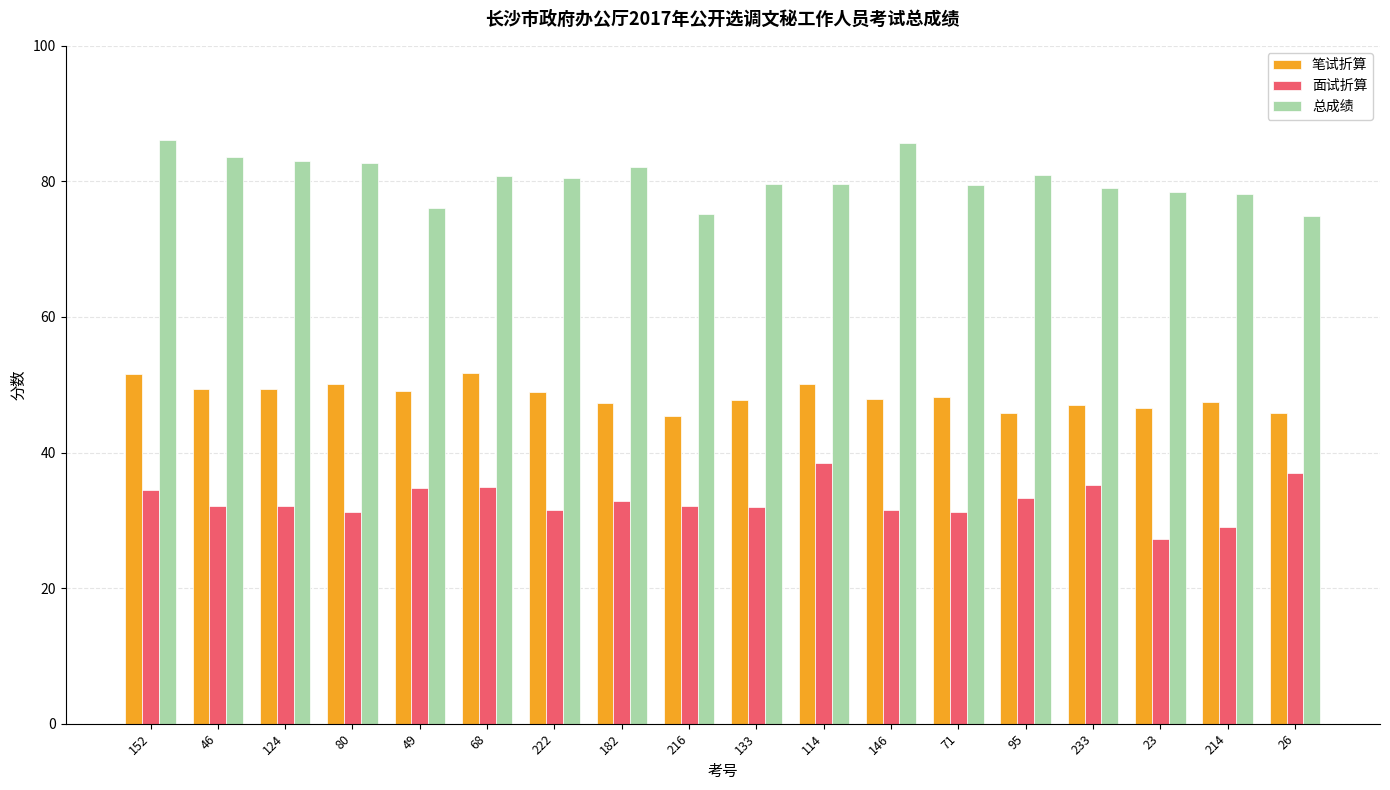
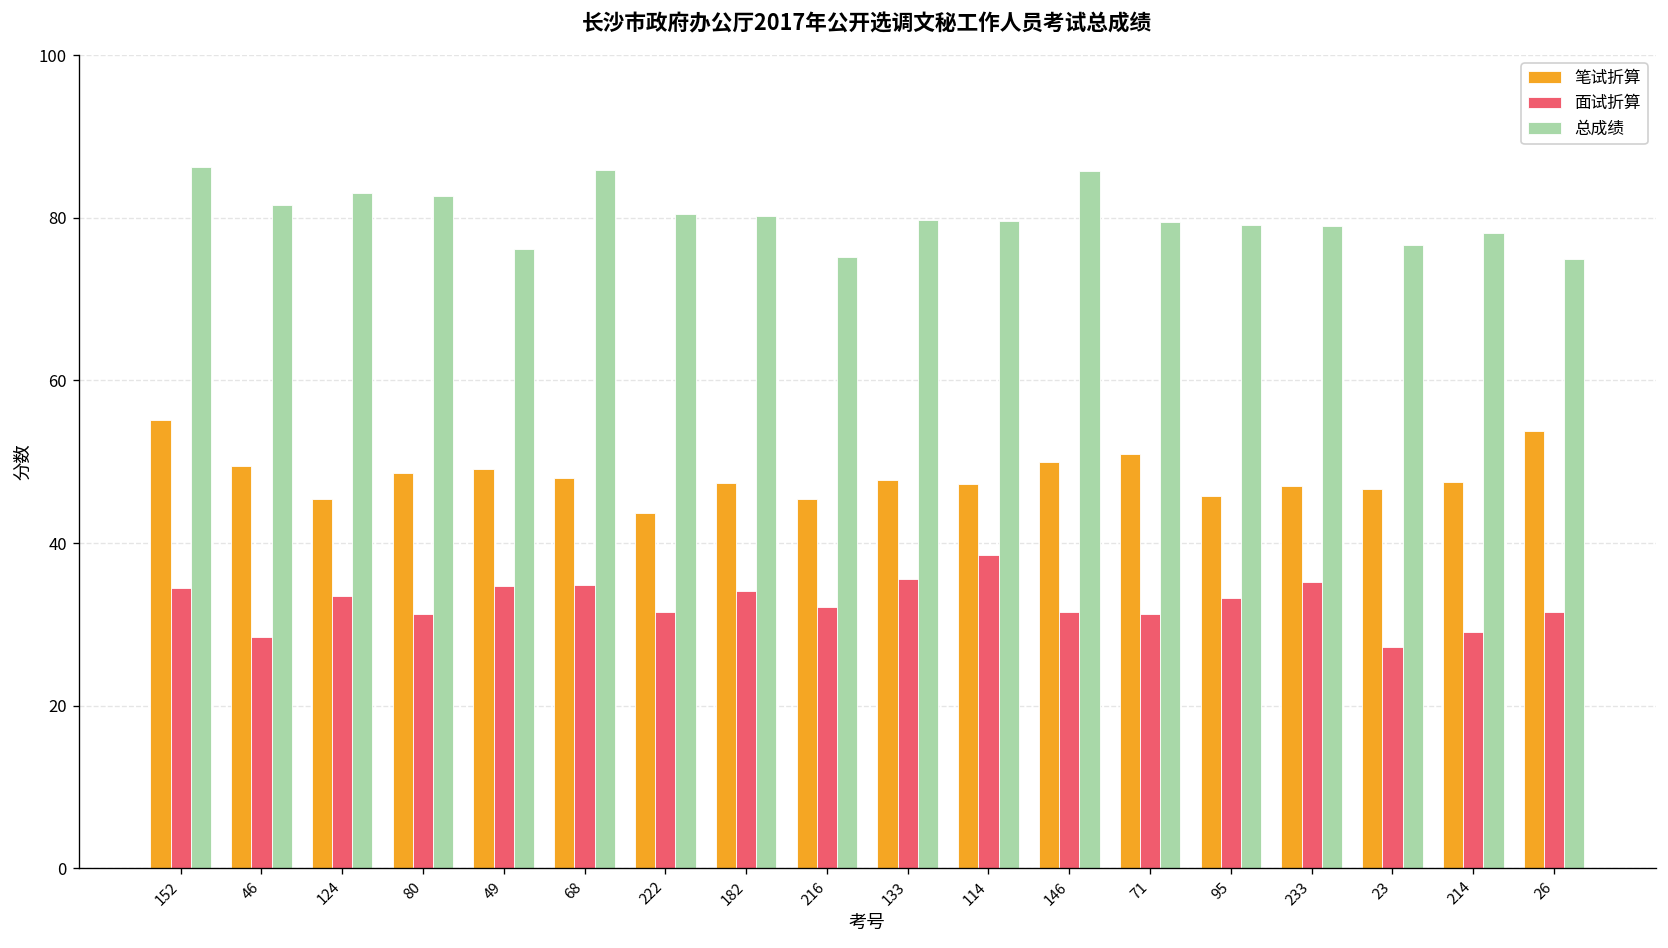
  {
    "笔试折算": {
-     "152": 52,
+     "152": 55,
      "46": 49,
-     "124": 49,
-     "80": 50,
+     "124": 45,
+     "80": 49,
      "49": 49,
-     "68": 52,
-     "222": 49,
+     "68": 48,
+     "222": 44,
      "182": 47,
      "216": 45,
      "133": 48,
-     "114": 50,
-     "146": 48,
-     "71": 48,
+     "114": 47,
+     "146": 50,
+     "71": 51,
      "95": 46,
      "233": 47,
      "23": 47,
      "214": 48,
-     "26": 46
+     "26": 54
    },
    "面试折算": {
      "152": 35,
-     "46": 32,
-     "124": 32,
+     "46": 28,
+     "124": 34,
      "80": 31,
      "49": 35,
      "68": 35,
      "222": 32,
-     "182": 33,
+     "182": 34,
      "216": 32,
-     "133": 32,
+     "133": 36,
      "114": 38,
      "146": 32,
      "71": 31,
      "95": 33,
      "233": 35,
      "23": 27,
      "214": 29,
-     "26": 37
+     "26": 31
    },
    "总成绩": {
      "152": 86,
-     "46": 84,
+     "46": 82,
      "124": 83,
      "80": 83,
      "49": 76,
-     "68": 81,
+     "68": 86,
      "222": 80,
-     "182": 82,
+     "182": 80,
      "216": 75,
      "133": 80,
      "114": 80,
      "146": 86,
      "71": 79,
-     "95": 81,
+     "95": 79,
      "233": 79,
-     "23": 78,
+     "23": 77,
      "214": 78,
      "26": 75
    }
  }
